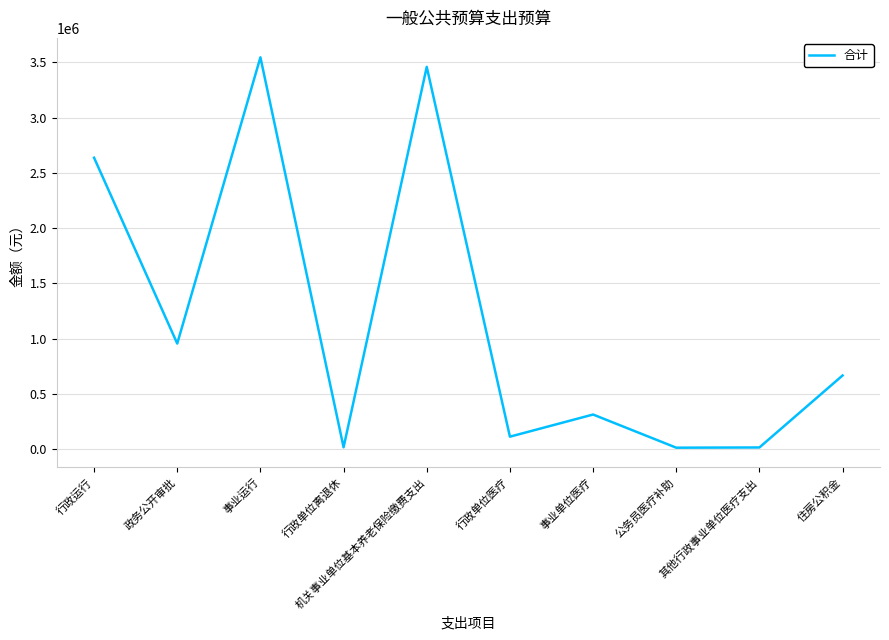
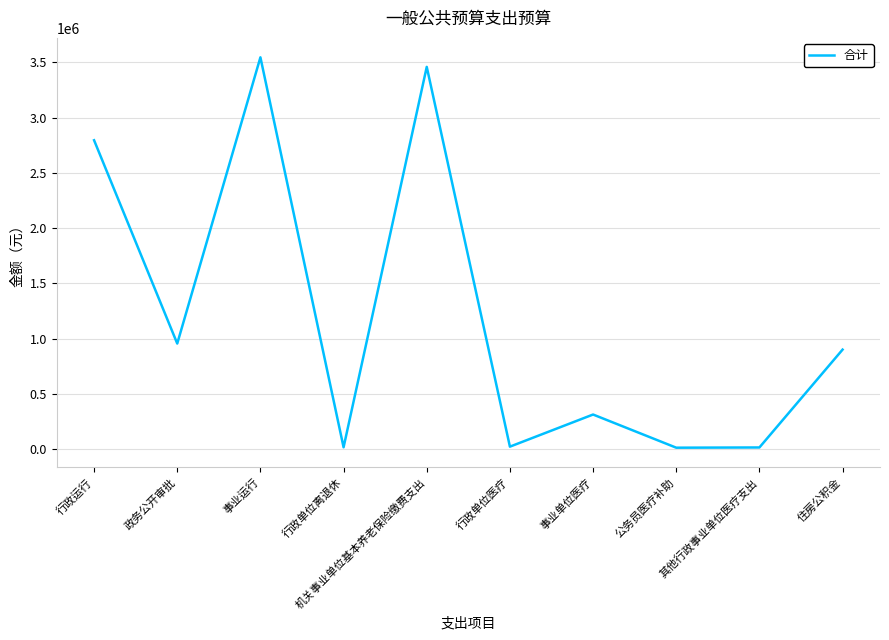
  {
-   "行政运行": 2640000,
+   "行政运行": 2800000,
    "政务公开审批": 950000,
    "事业运行": 3550000,
    "行政单位离退休": 20000,
    "机关事业单位基本养老保险缴费支出": 3460000,
-   "行政单位医疗": 110000,
+   "行政单位医疗": 20000,
    "事业单位医疗": 310000,
    "公务员医疗补助": 10000,
    "其他行政事业单位医疗支出": 10000,
-   "住房公积金": 670000
+   "住房公积金": 900000
  }
